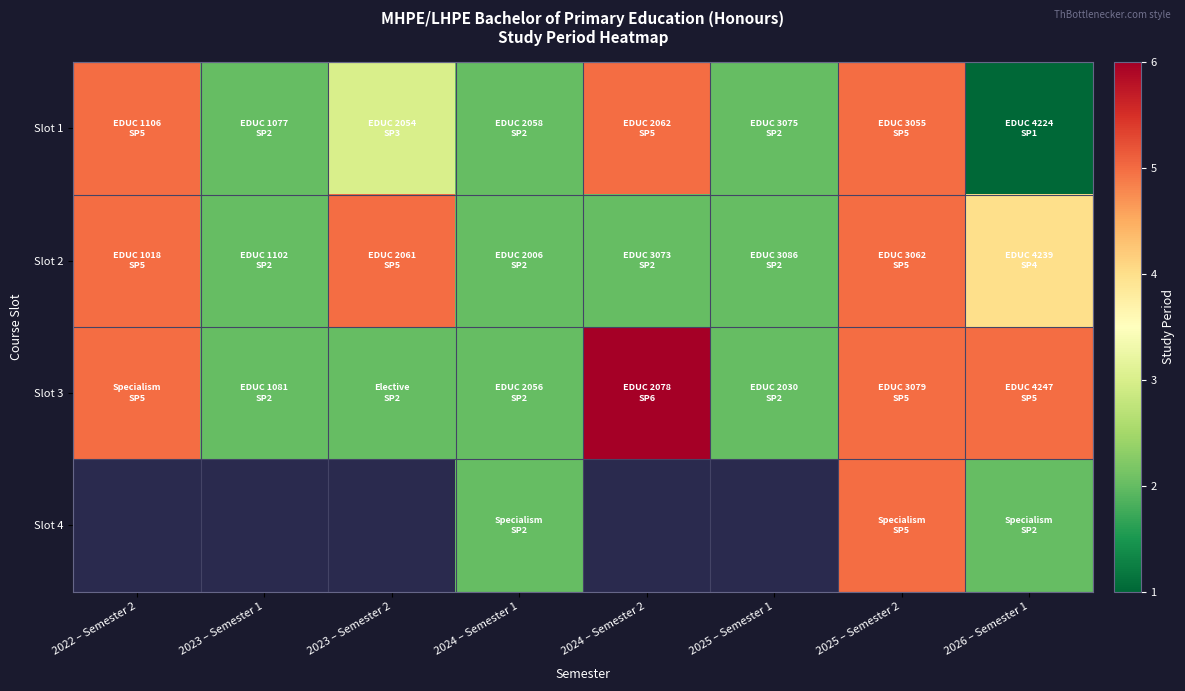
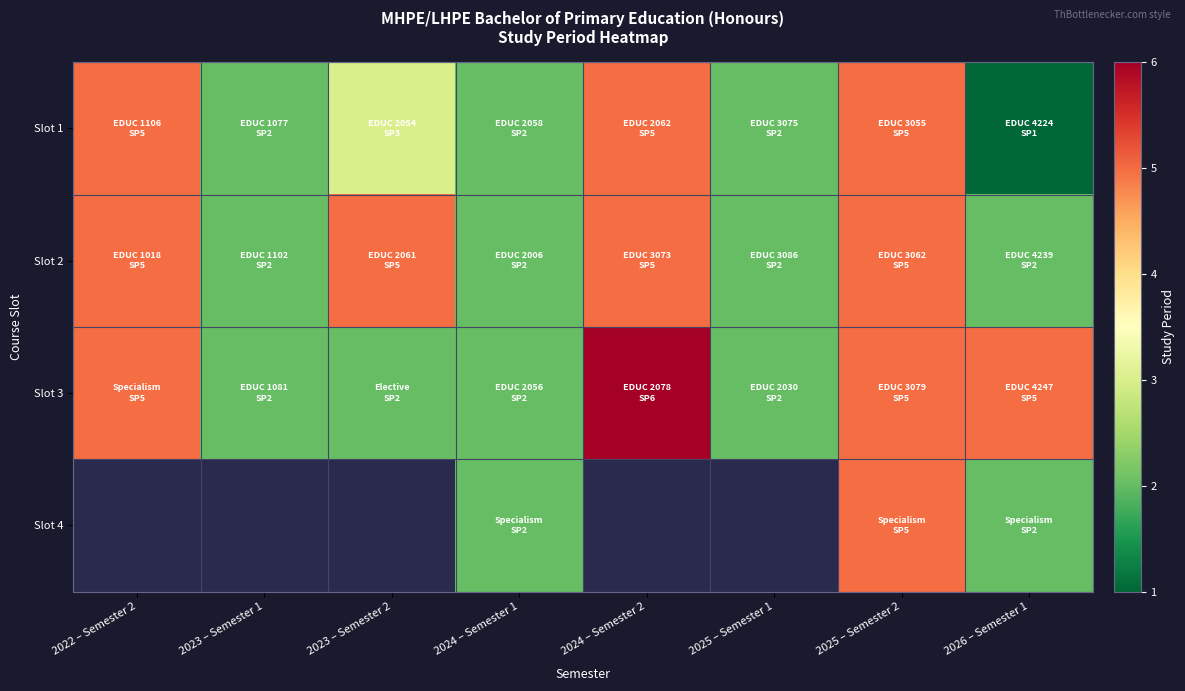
  {
    "Slot 1": {
      "2022 – Semester 2": 1106,
      "2023 – Semester 1": 1077,
      "2023 – Semester 2": 2054,
      "2024 – Semester 1": 2058,
      "2024 – Semester 2": 2062,
      "2025 – Semester 1": 3075,
      "2025 – Semester 2": 3055,
      "2026 – Semester 1": 4224
    },
    "Slot 2": {
      "2022 – Semester 2": 1018,
      "2023 – Semester 1": 1102,
      "2023 – Semester 2": 2061,
      "2024 – Semester 1": 2006,
-     "2024 – Semester 2": 2,
+     "2024 – Semester 2": 5,
      "2025 – Semester 1": 3086,
      "2025 – Semester 2": 3062,
-     "2026 – Semester 1": 4
+     "2026 – Semester 1": 2
    },
    "Slot 3": {
      "2023 – Semester 1": 1081,
      "2024 – Semester 1": 2056,
      "2024 – Semester 2": 2078,
      "2025 – Semester 1": 2030,
      "2025 – Semester 2": 3079,
      "2026 – Semester 1": 4247
    }
  }
